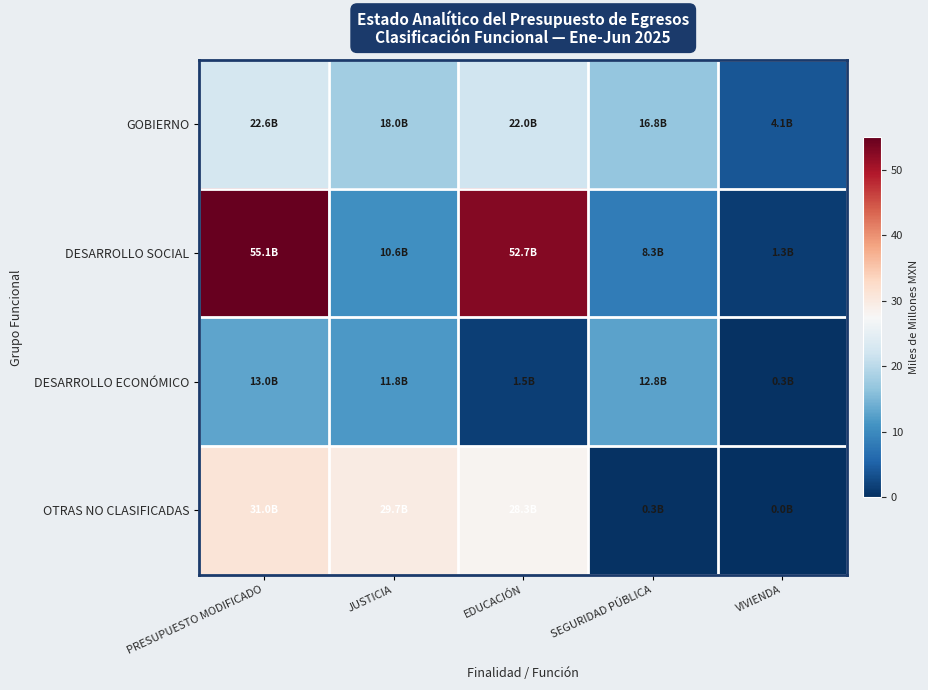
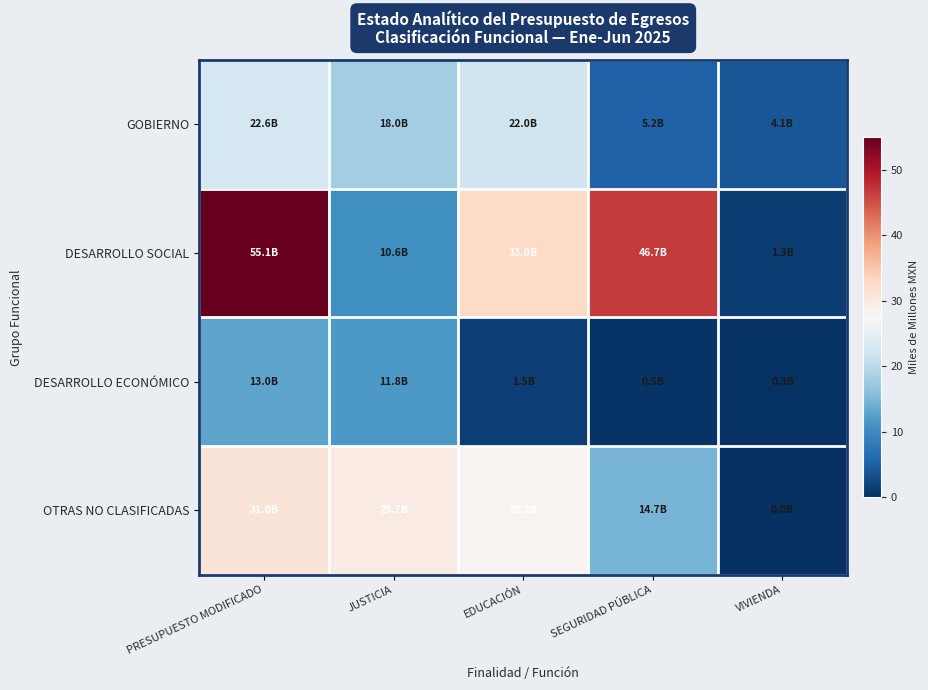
  {
    "GOBIERNO": {
      "PRESUPUESTO MODIFICADO": "22.6B",
      "JUSTICIA": "18.0B",
      "EDUCACIÓN": "22.0B",
-     "SEGURIDAD PÚBLICA": "16.8B",
+     "SEGURIDAD PÚBLICA": "5.2B",
      "VIVIENDA": "4.1B"
    },
    "DESARROLLO SOCIAL": {
      "PRESUPUESTO MODIFICADO": "55.1B",
      "JUSTICIA": "10.6B",
-     "EDUCACIÓN": "52.7B",
-     "SEGURIDAD PÚBLICA": "8.3B",
+     "EDUCACIÓN": "33.0B",
+     "SEGURIDAD PÚBLICA": "46.7B",
      "VIVIENDA": "1.3B"
    },
    "DESARROLLO ECONÓMICO": {
      "PRESUPUESTO MODIFICADO": "13.0B",
      "JUSTICIA": "11.8B",
      "EDUCACIÓN": "1.5B",
-     "SEGURIDAD PÚBLICA": "12.8B",
+     "SEGURIDAD PÚBLICA": "0.5B",
      "VIVIENDA": "0.3B"
    },
    "OTRAS NO CLASIFICADAS": {
-     "SEGURIDAD PÚBLICA": "0.3B",
+     "SEGURIDAD PÚBLICA": "14.7B",
      "VIVIENDA": "0.0B"
    }
  }
